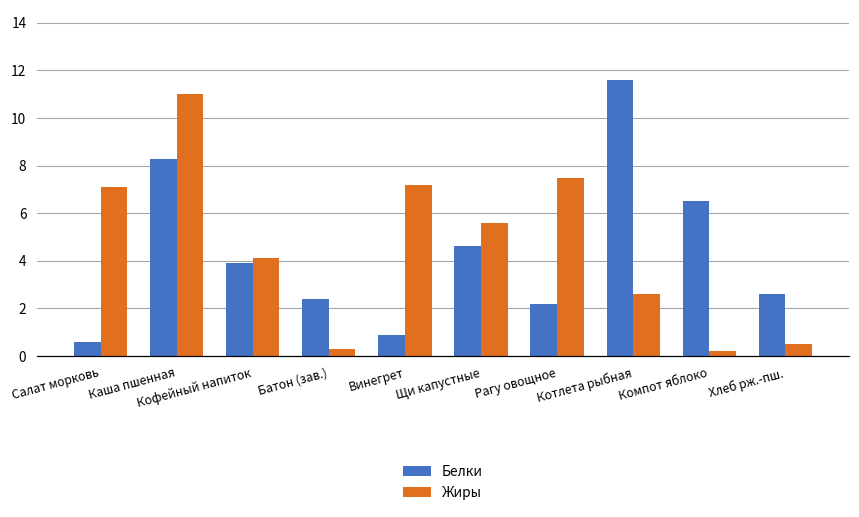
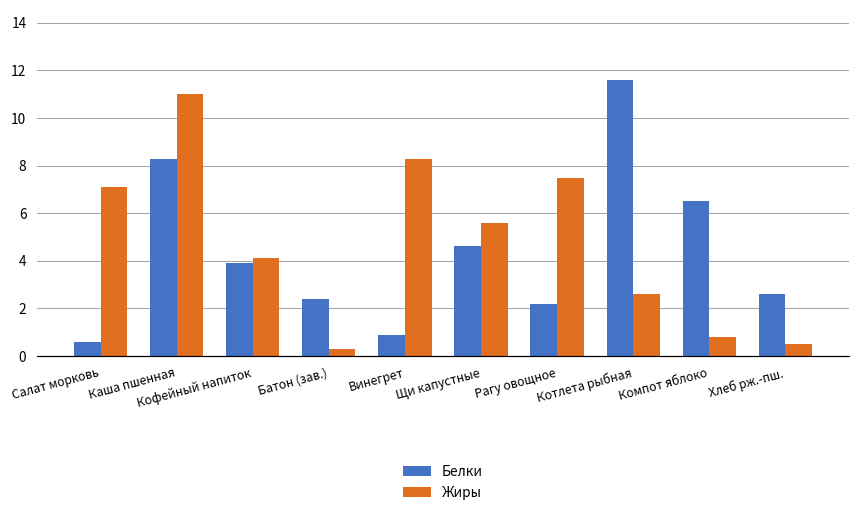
  {
    "Белки": {
      "Салат морковь": 0.6,
      "Каша пшенная": 8.3,
      "Кофейный напиток": 3.9,
      "Батон (зав.)": 2.4,
      "Винегрет": 0.9,
      "Щи капустные": 4.6,
      "Рагу овощное": 2.2,
      "Котлета рыбная": 11.6,
      "Компот яблоко": 6.5,
      "Хлеб рж.-пш.": 2.6
    },
    "Жиры": {
      "Салат морковь": 7.1,
      "Каша пшенная": 11.0,
      "Кофейный напиток": 4.1,
      "Батон (зав.)": 0.3,
-     "Винегрет": 7.2,
+     "Винегрет": 8.3,
      "Щи капустные": 5.6,
      "Рагу овощное": 7.5,
      "Котлета рыбная": 2.6,
-     "Компот яблоко": 0.2,
+     "Компот яблоко": 0.8,
      "Хлеб рж.-пш.": 0.5
    }
  }
